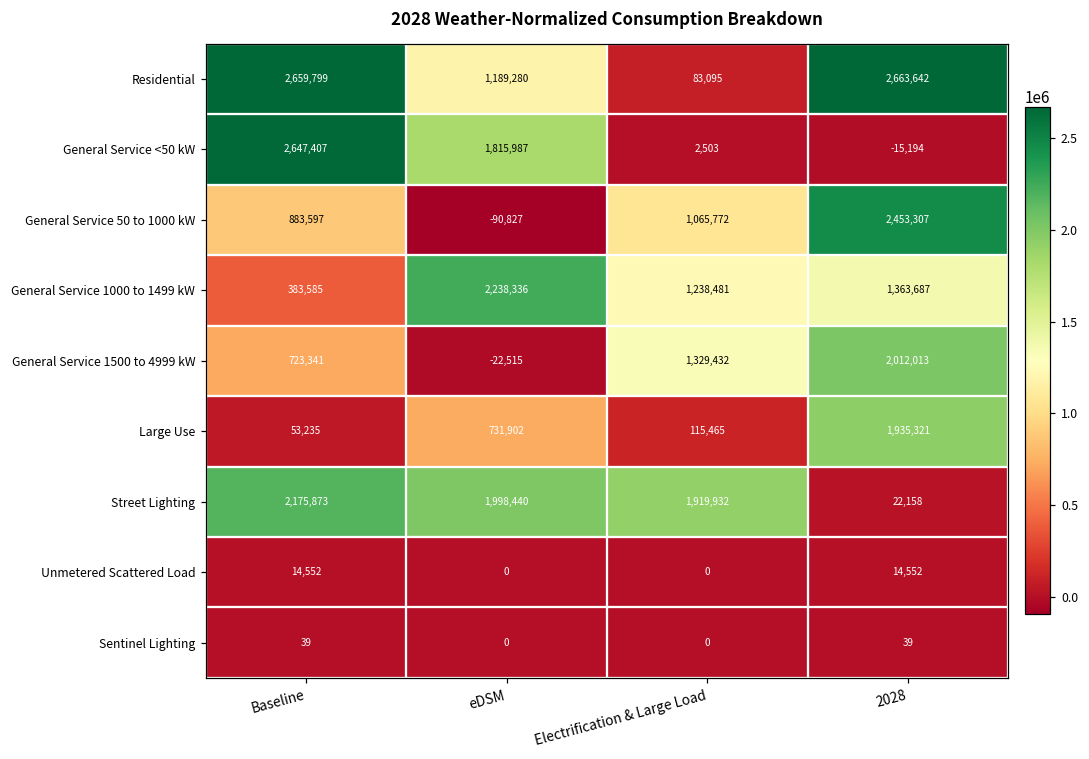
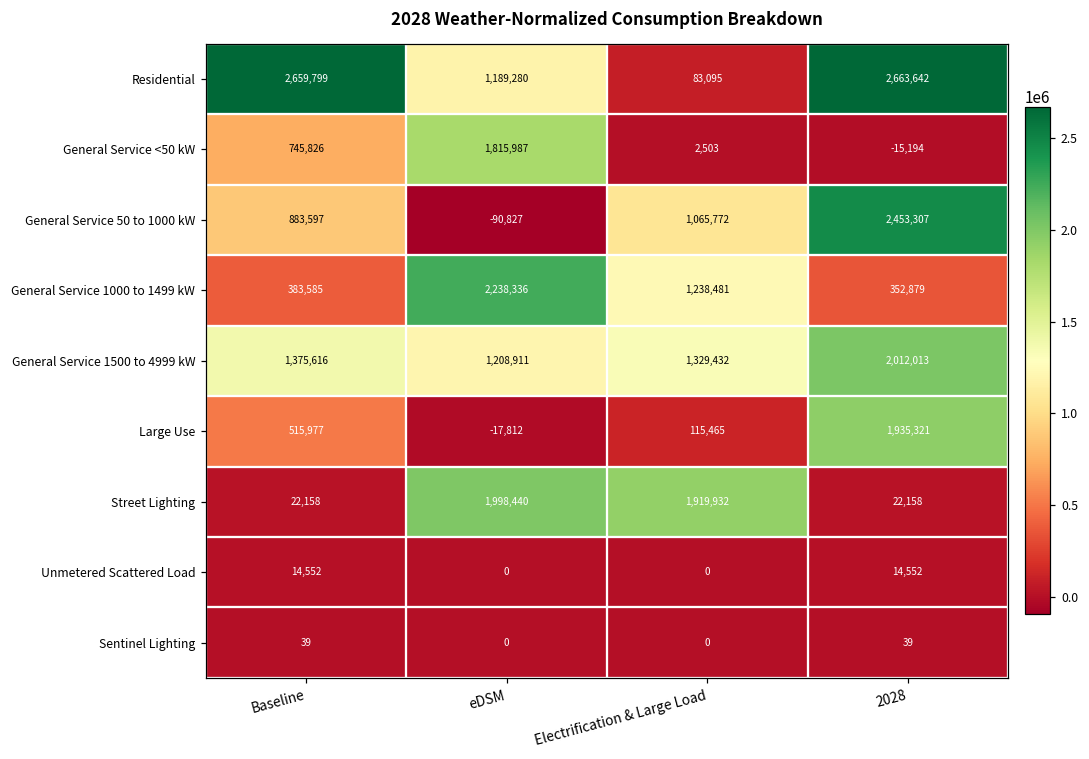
  {
    "Residential": {
      "Baseline": "2,659,799",
      "eDSM": "1,189,280",
      "Electrification & Large Load": "83,095",
      "2028": "2,663,642"
    },
    "General Service <50 kW": {
-     "Baseline": "2,647,407",
+     "Baseline": "745,826",
      "eDSM": "1,815,987",
      "Electrification & Large Load": "2,503",
      "2028": "-15,194"
    },
    "General Service 50 to 1000 kW": {
      "Baseline": "883,597",
      "eDSM": "-90,827",
      "Electrification & Large Load": "1,065,772",
      "2028": "2,453,307"
    },
    "General Service 1000 to 1499 kW": {
      "Baseline": "383,585",
      "eDSM": "2,238,336",
      "Electrification & Large Load": "1,238,481",
-     "2028": "1,363,687"
+     "2028": "352,879"
    },
    "General Service 1500 to 4999 kW": {
-     "Baseline": "723,341",
-     "eDSM": "-22,515",
+     "Baseline": "1,375,616",
+     "eDSM": "1,208,911",
      "Electrification & Large Load": "1,329,432",
      "2028": "2,012,013"
    },
    "Large Use": {
-     "Baseline": "53,235",
-     "eDSM": "731,902",
+     "Baseline": "515,977",
+     "eDSM": "-17,812",
      "Electrification & Large Load": "115,465",
      "2028": "1,935,321"
    },
    "Street Lighting": {
-     "Baseline": "2,175,873",
+     "Baseline": "22,158",
      "eDSM": "1,998,440",
      "Electrification & Large Load": "1,919,932",
      "2028": "22,158"
    },
    "Unmetered Scattered Load": {
      "Baseline": "14,552",
      "eDSM": "0",
      "Electrification & Large Load": "0",
      "2028": "14,552"
    },
    "Sentinel Lighting": {
      "Baseline": "39",
      "eDSM": "0",
      "Electrification & Large Load": "0",
      "2028": "39"
    }
  }
